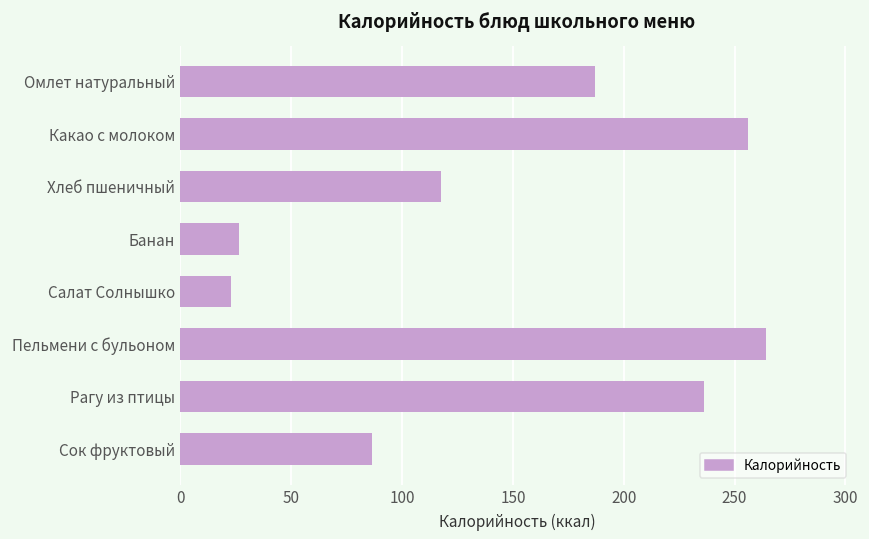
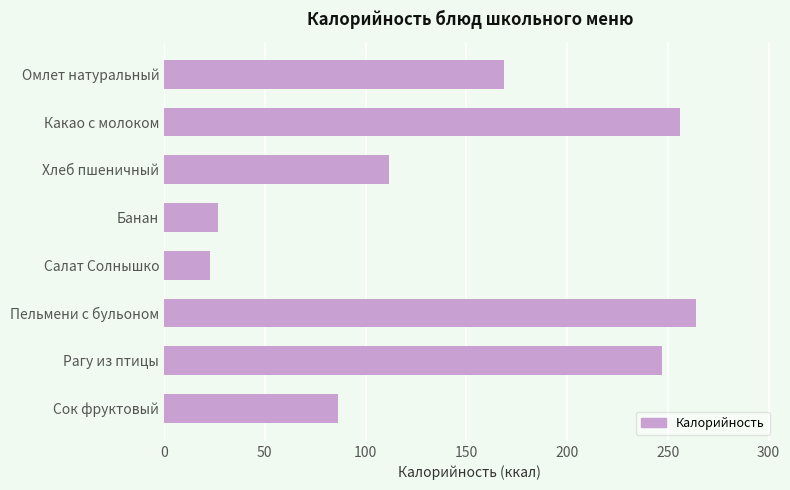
  {
-   "Омлет натуральный": 187,
+   "Омлет натуральный": 169,
    "Какао с молоком": 256,
-   "Хлеб пшеничный": 118,
+   "Хлеб пшеничный": 112,
    "Банан": 27,
    "Салат Солнышко": 23,
    "Пельмени с бульоном": 264,
-   "Рагу из птицы": 236,
+   "Рагу из птицы": 247,
    "Сок фруктовый": 86
  }
